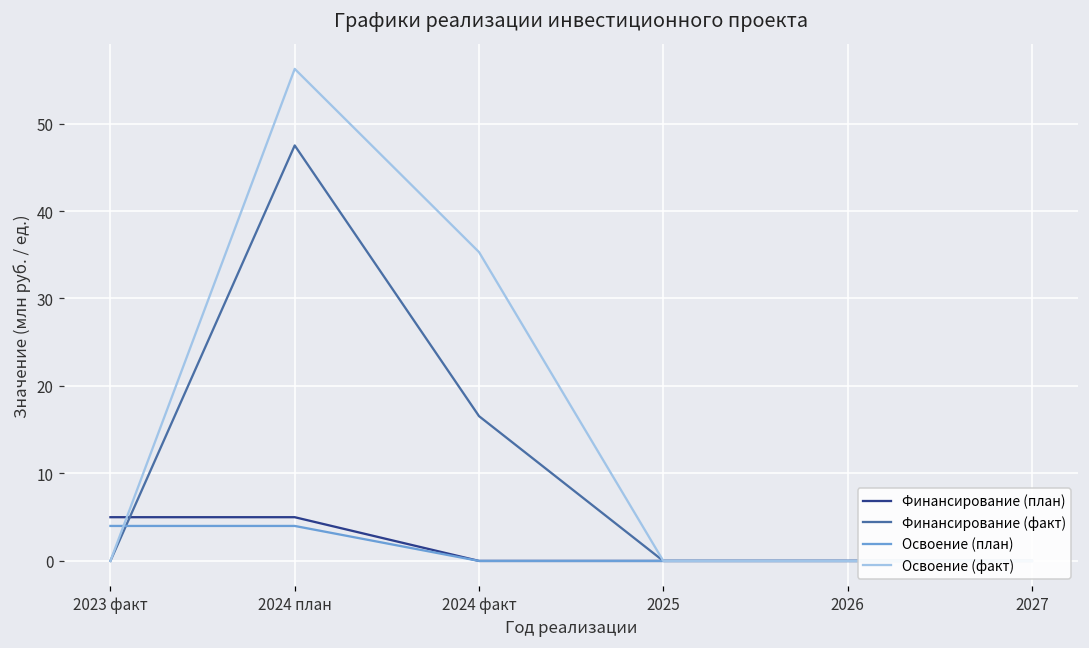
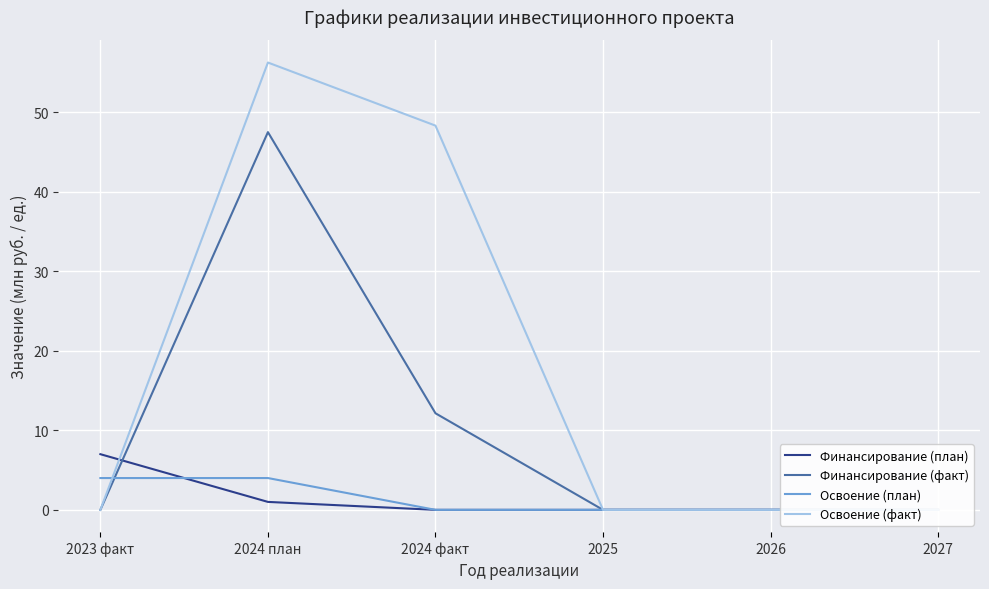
  {
    "Финансирование (план)": {
-     "2023 факт": 5,
-     "2024 план": 5
+     "2023 факт": 7,
+     "2024 план": 1
    },
    "Финансирование (факт)": {
      "2024 план": 47,
-     "2024 факт": 17
+     "2024 факт": 12
    },
    "Освоение (план)": {
      "2023 факт": 4,
      "2024 план": 4
    },
    "Освоение (факт)": {
      "2024 план": 56,
-     "2024 факт": 35
+     "2024 факт": 48
    }
  }
